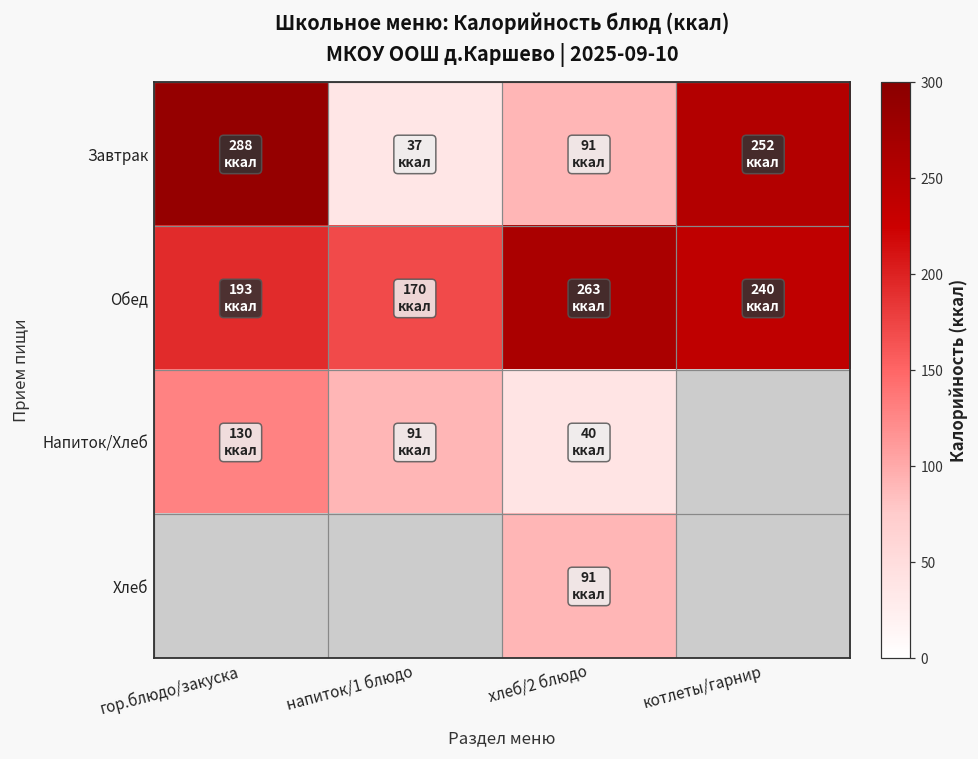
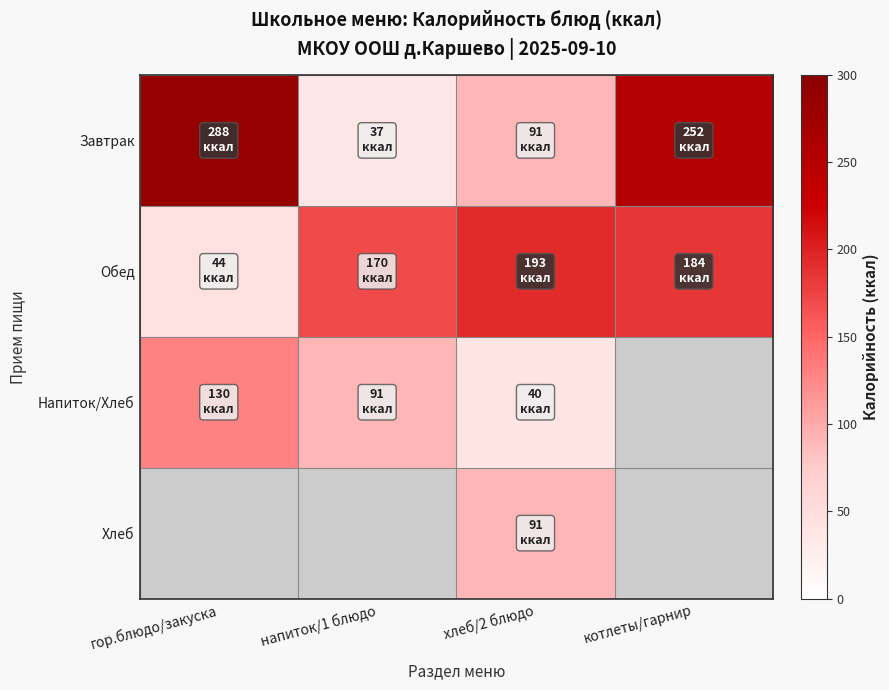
  {
    "Обед": {
-     "гор.блюдо/закуска": 193,
-     "хлеб/2 блюдо": 263,
-     "котлеты/гарнир": 240
+     "гор.блюдо/закуска": 44,
+     "хлеб/2 блюдо": 193,
+     "котлеты/гарнир": 184
    }
  }
